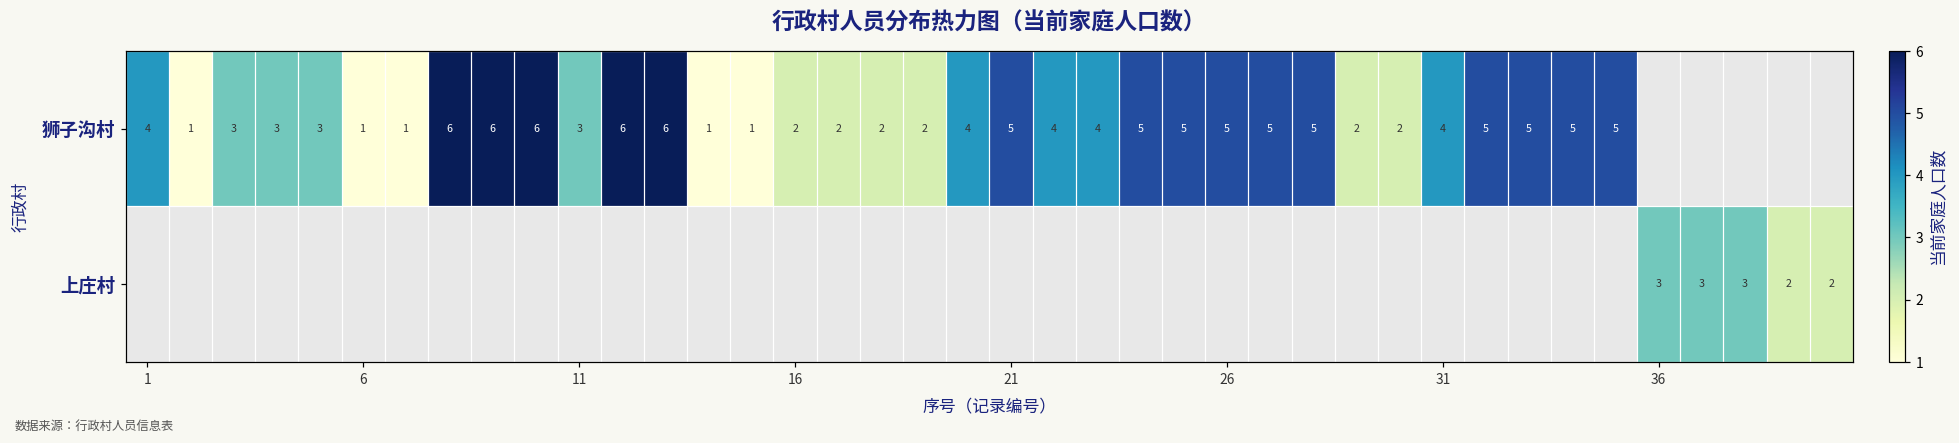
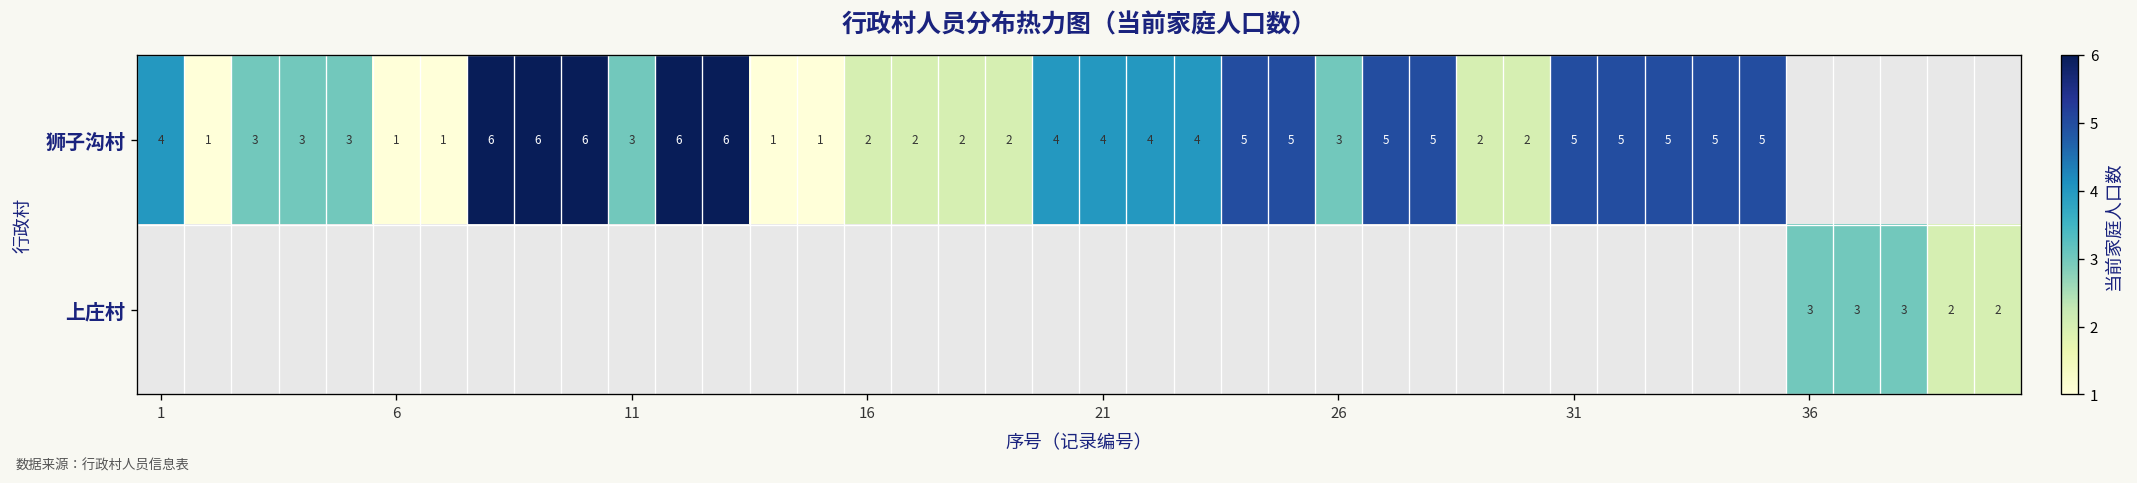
  {
    "狮子沟村": {
      "1": 4,
      "6": 1,
      "11": 3,
      "16": 2,
-     "21": 5,
-     "26": 5,
-     "31": 4
+     "21": 4,
+     "26": 3,
+     "31": 5
    },
    "上庄村": {
      "36": 3
    }
  }
